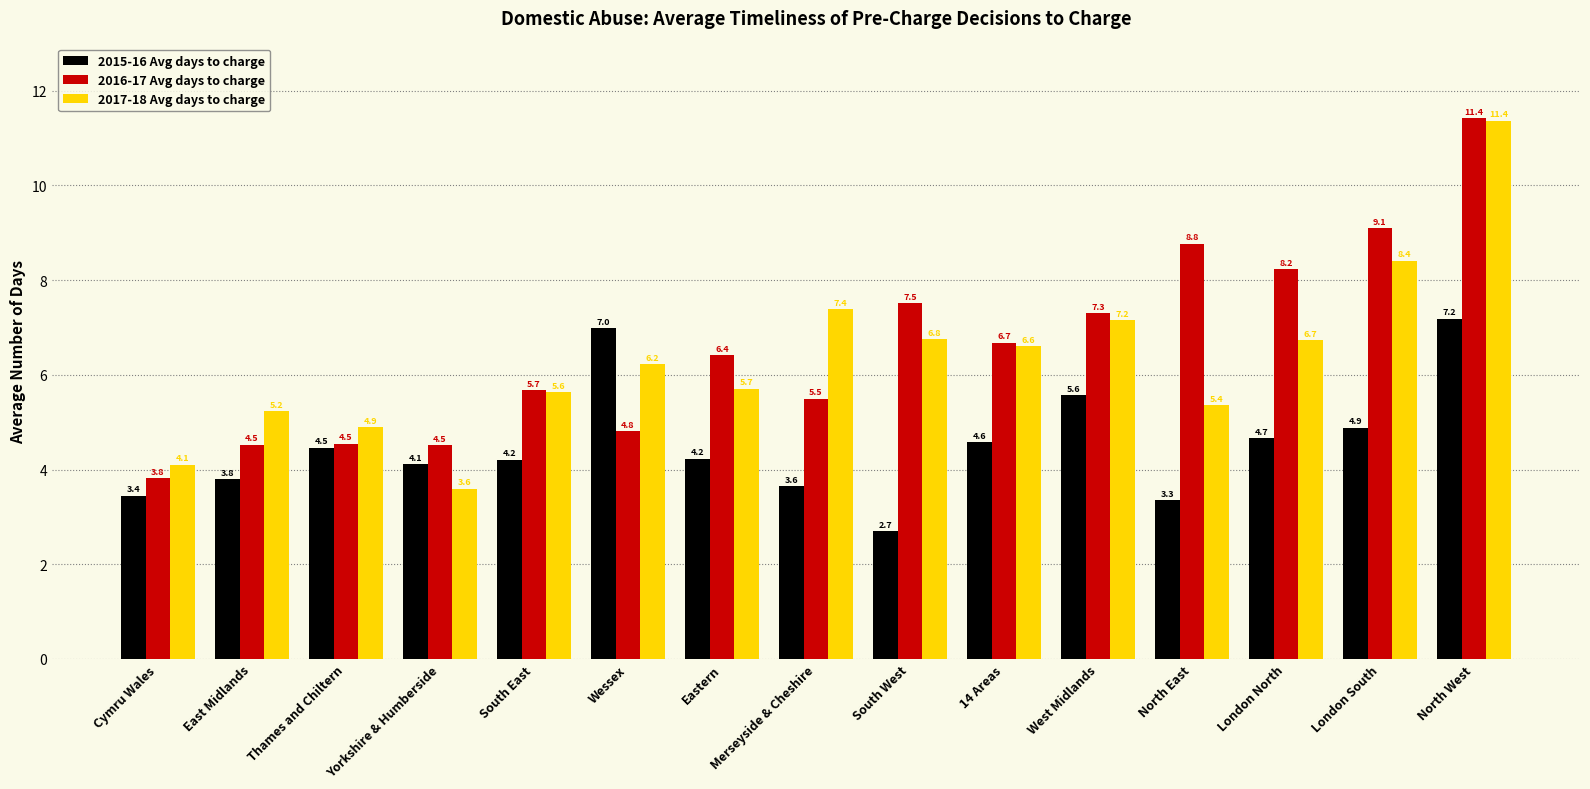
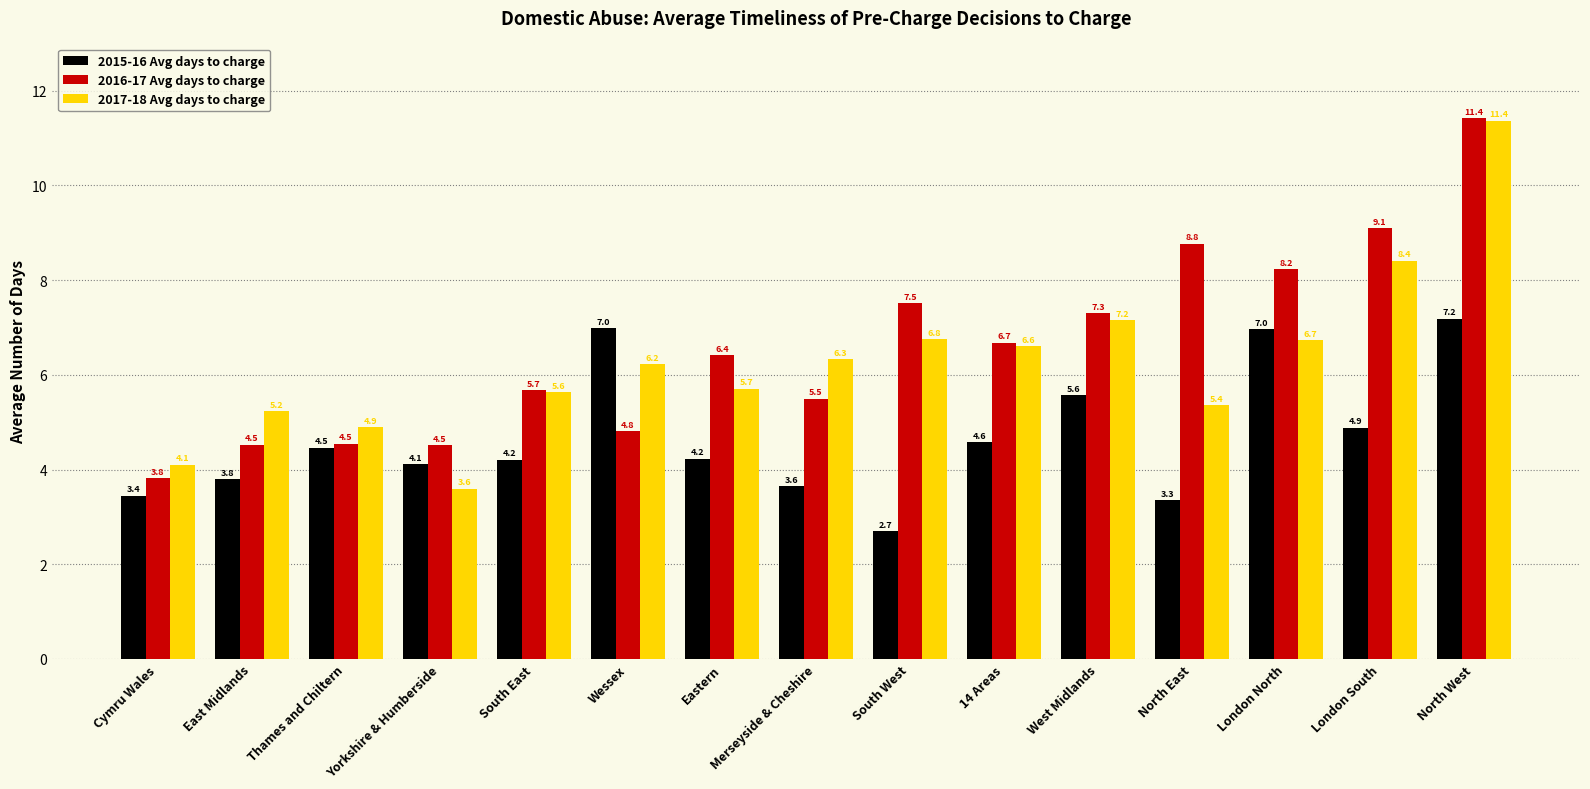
  {
    "2015-16 Avg days to charge": {
      "Cymru Wales": 3.4,
      "East Midlands": 3.8,
      "Thames and Chiltern": 4.5,
      "Yorkshire & Humberside": 4.1,
      "South East": 4.2,
      "Wessex": 7.0,
      "Eastern": 4.2,
      "Merseyside & Cheshire": 3.6,
      "South West": 2.7,
      "14 Areas": 4.6,
      "West Midlands": 5.6,
      "North East": 3.3,
-     "London North": 4.7,
+     "London North": 7.0,
      "London South": 4.9,
      "North West": 7.2
    },
    "2016-17 Avg days to charge": {
      "Cymru Wales": 3.8,
      "East Midlands": 4.5,
      "Thames and Chiltern": 4.5,
      "Yorkshire & Humberside": 4.5,
      "South East": 5.7,
      "Wessex": 4.8,
      "Eastern": 6.4,
      "Merseyside & Cheshire": 5.5,
      "South West": 7.5,
      "14 Areas": 6.7,
      "West Midlands": 7.3,
      "North East": 8.8,
      "London North": 8.2,
      "London South": 9.1,
      "North West": 11.4
    },
    "2017-18 Avg days to charge": {
      "Cymru Wales": 4.1,
      "East Midlands": 5.2,
      "Thames and Chiltern": 4.9,
      "Yorkshire & Humberside": 3.6,
      "South East": 5.6,
      "Wessex": 6.2,
      "Eastern": 5.7,
-     "Merseyside & Cheshire": 7.4,
+     "Merseyside & Cheshire": 6.3,
      "South West": 6.8,
      "14 Areas": 6.6,
      "West Midlands": 7.2,
      "North East": 5.4,
      "London North": 6.7,
      "London South": 8.4,
      "North West": 11.4
    }
  }
